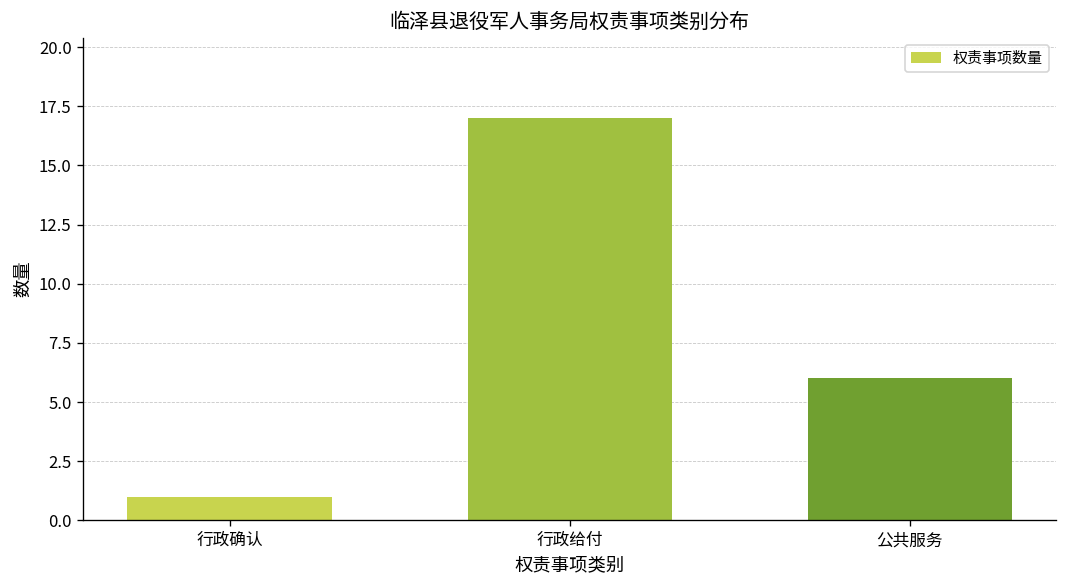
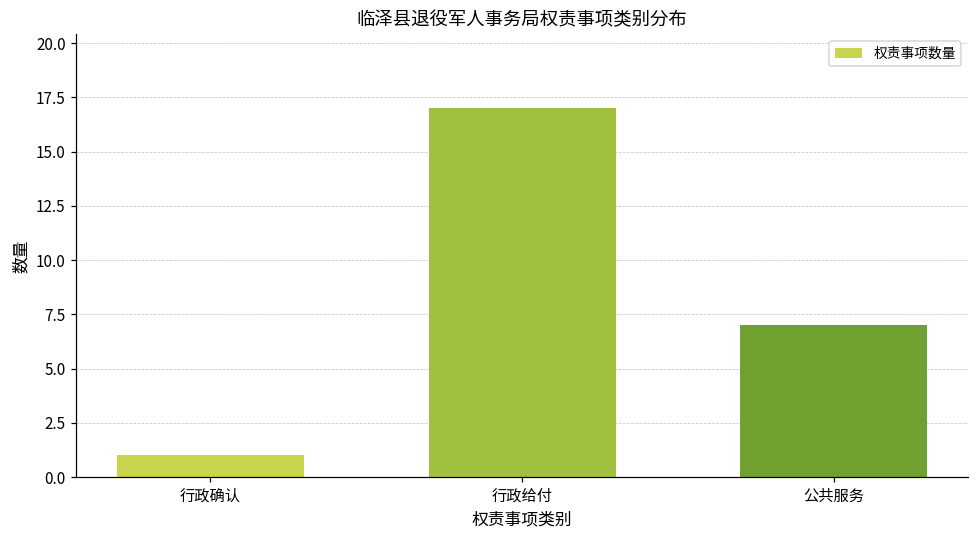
  {
    "行政确认": 1,
    "行政给付": 17,
-   "公共服务": 6
+   "公共服务": 7
  }
